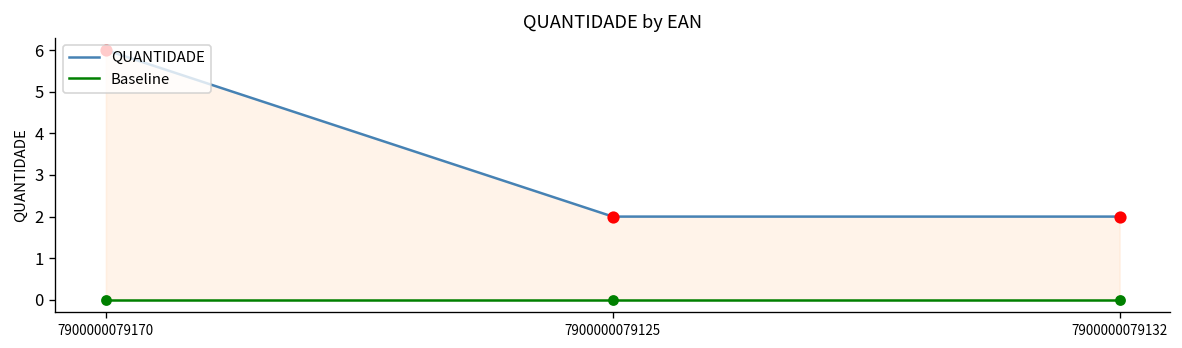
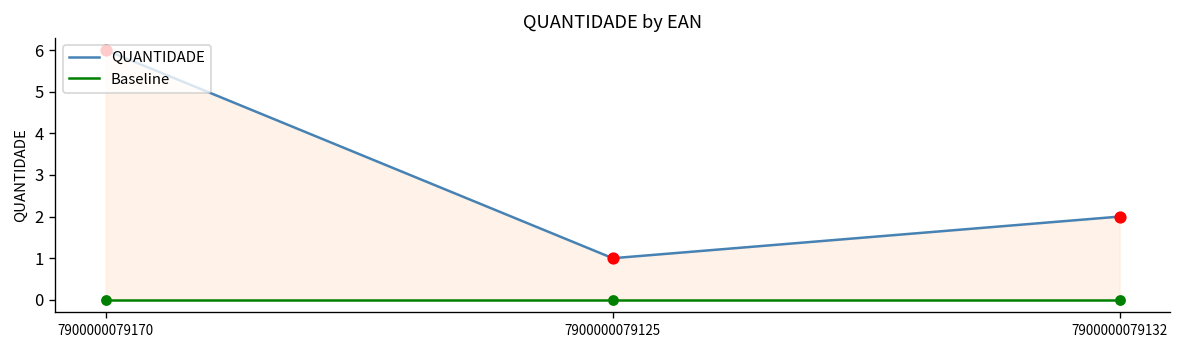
  {
    "QUANTIDADE": {
-     "7900000079125": 2,
+     "7900000079125": 1,
      "7900000079132": 2
    },
    "Baseline": {
      "7900000079170": 0,
      "7900000079125": 0,
      "7900000079132": 0
    }
  }
